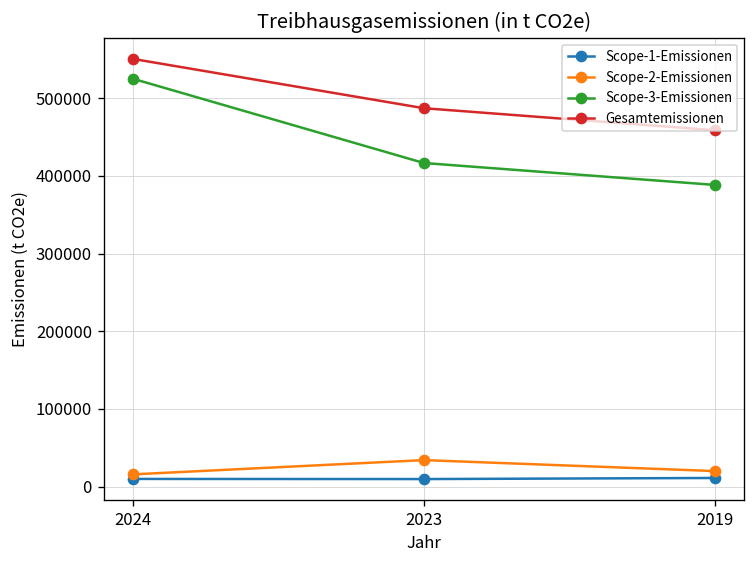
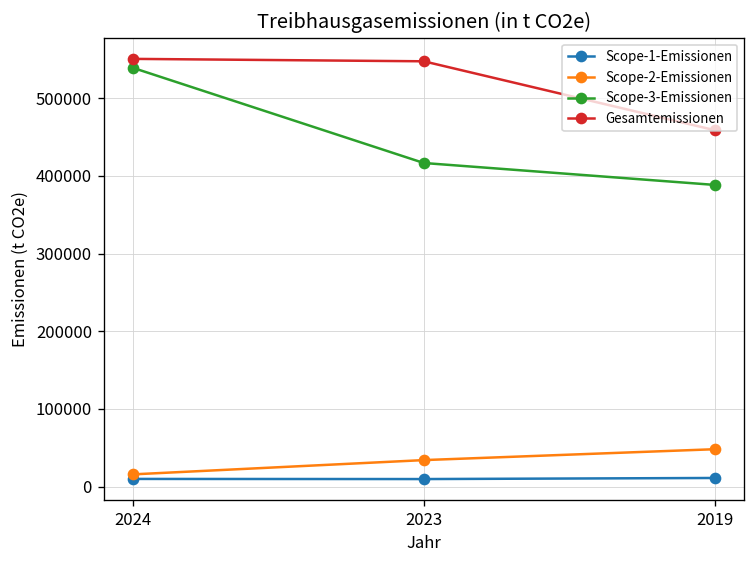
  {
    "Scope-1-Emissionen": {
      "2024": 10000,
      "2023": 10000,
      "2019": 10000
    },
    "Scope-2-Emissionen": {
      "2024": 20000,
      "2023": 30000,
-     "2019": 20000
+     "2019": 50000
    },
    "Scope-3-Emissionen": {
-     "2024": 530000,
+     "2024": 540000,
      "2023": 420000,
      "2019": 390000
    },
    "Gesamtemissionen": {
      "2024": 550000,
-     "2023": 490000,
+     "2023": 550000,
      "2019": 460000
    }
  }
